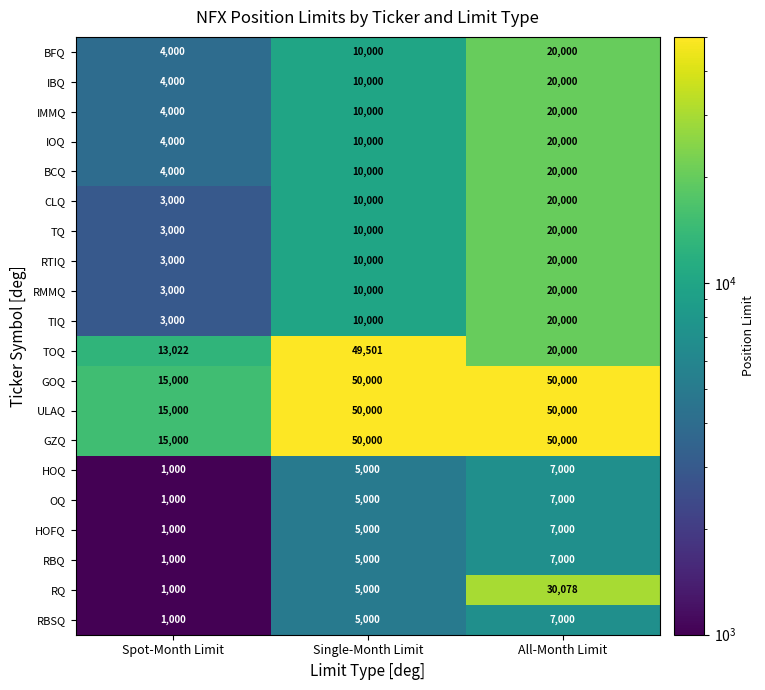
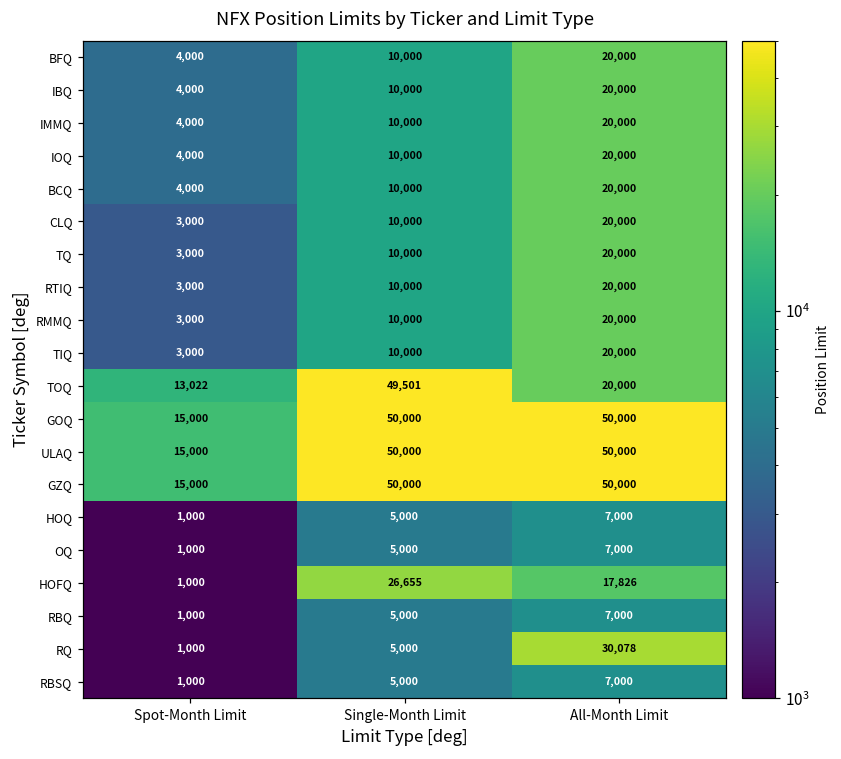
  {
    "BFQ": {
      "Spot-Month Limit": "4,000",
      "Single-Month Limit": "10,000",
      "All-Month Limit": "20,000"
    },
    "IBQ": {
      "Spot-Month Limit": "4,000",
      "Single-Month Limit": "10,000",
      "All-Month Limit": "20,000"
    },
    "IMMQ": {
      "Spot-Month Limit": "4,000",
      "Single-Month Limit": "10,000",
      "All-Month Limit": "20,000"
    },
    "IOQ": {
      "Spot-Month Limit": "4,000",
      "Single-Month Limit": "10,000",
      "All-Month Limit": "20,000"
    },
    "BCQ": {
      "Spot-Month Limit": "4,000",
      "Single-Month Limit": "10,000",
      "All-Month Limit": "20,000"
    },
    "CLQ": {
      "Spot-Month Limit": "3,000",
      "Single-Month Limit": "10,000",
      "All-Month Limit": "20,000"
    },
    "TQ": {
      "Spot-Month Limit": "3,000",
      "Single-Month Limit": "10,000",
      "All-Month Limit": "20,000"
    },
    "RTIQ": {
      "Spot-Month Limit": "3,000",
      "Single-Month Limit": "10,000",
      "All-Month Limit": "20,000"
    },
    "RMMQ": {
      "Spot-Month Limit": "3,000",
      "Single-Month Limit": "10,000",
      "All-Month Limit": "20,000"
    },
    "TIQ": {
      "Spot-Month Limit": "3,000",
      "Single-Month Limit": "10,000",
      "All-Month Limit": "20,000"
    },
    "TOQ": {
      "Spot-Month Limit": "13,022",
      "Single-Month Limit": "49,501",
      "All-Month Limit": "20,000"
    },
    "GOQ": {
      "Spot-Month Limit": "15,000",
      "Single-Month Limit": "50,000",
      "All-Month Limit": "50,000"
    },
    "ULAQ": {
      "Spot-Month Limit": "15,000",
      "Single-Month Limit": "50,000",
      "All-Month Limit": "50,000"
    },
    "GZQ": {
      "Spot-Month Limit": "15,000",
      "Single-Month Limit": "50,000",
      "All-Month Limit": "50,000"
    },
    "HOQ": {
      "Spot-Month Limit": "1,000",
      "Single-Month Limit": "5,000",
      "All-Month Limit": "7,000"
    },
    "OQ": {
      "Spot-Month Limit": "1,000",
      "Single-Month Limit": "5,000",
      "All-Month Limit": "7,000"
    },
    "HOFQ": {
      "Spot-Month Limit": "1,000",
-     "Single-Month Limit": "5,000",
-     "All-Month Limit": "7,000"
+     "Single-Month Limit": "26,655",
+     "All-Month Limit": "17,826"
    },
    "RBQ": {
      "Spot-Month Limit": "1,000",
      "Single-Month Limit": "5,000",
      "All-Month Limit": "7,000"
    },
    "RQ": {
      "Spot-Month Limit": "1,000",
      "Single-Month Limit": "5,000",
      "All-Month Limit": "30,078"
    },
    "RBSQ": {
      "Spot-Month Limit": "1,000",
      "Single-Month Limit": "5,000",
      "All-Month Limit": "7,000"
    }
  }
